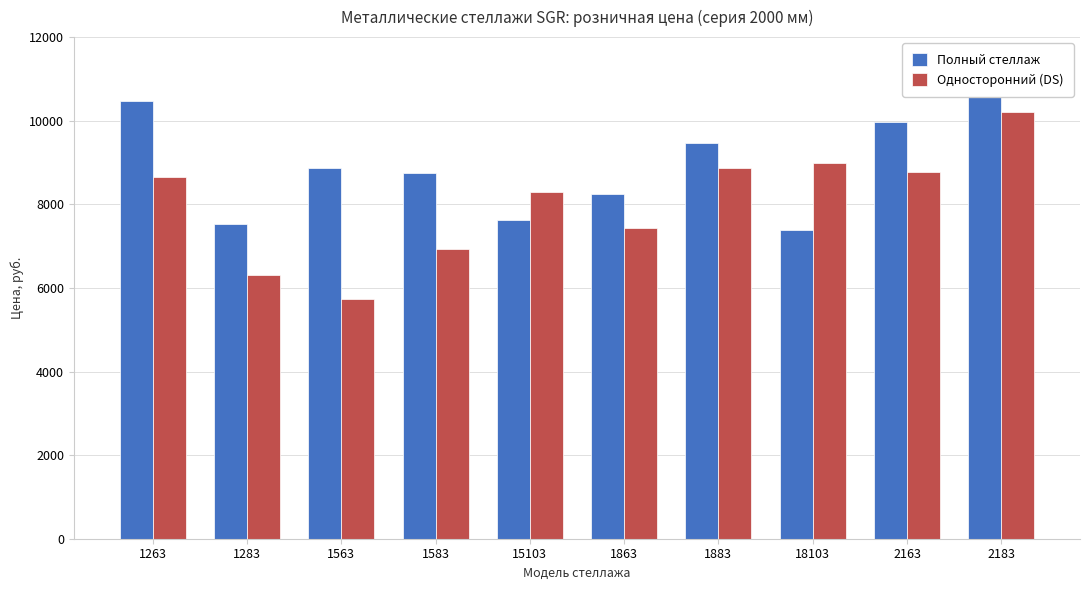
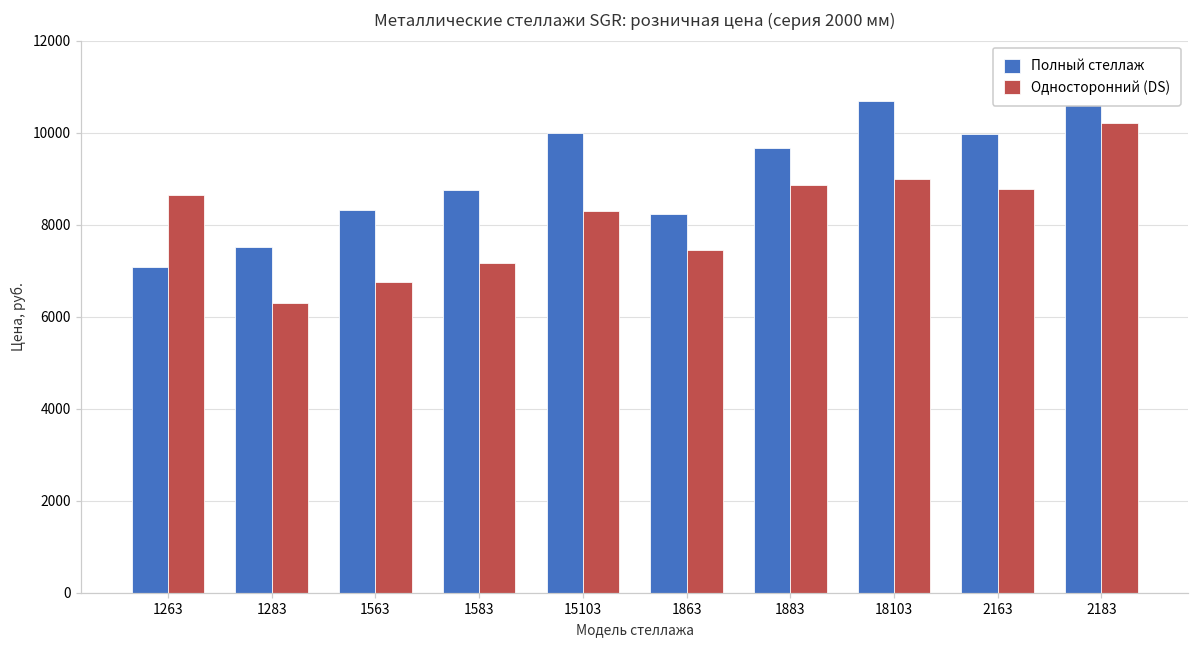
  {
    "Полный стеллаж": {
-     "1263": 10500,
+     "1263": 7100,
      "1283": 7500,
-     "1563": 8900,
+     "1563": 8300,
      "1583": 8800,
-     "15103": 7600,
+     "15103": 10000,
      "1863": 8200,
-     "1883": 9500,
-     "18103": 7400,
+     "1883": 9700,
+     "18103": 10700,
      "2163": 10000
    },
    "Односторонний (DS)": {
      "1263": 8600,
      "1283": 6300,
-     "1563": 5700,
-     "1583": 6900,
+     "1563": 6700,
+     "1583": 7200,
      "15103": 8300,
      "1863": 7400,
      "1883": 8900,
      "18103": 9000,
      "2163": 8800,
      "2183": 10200
    }
  }
